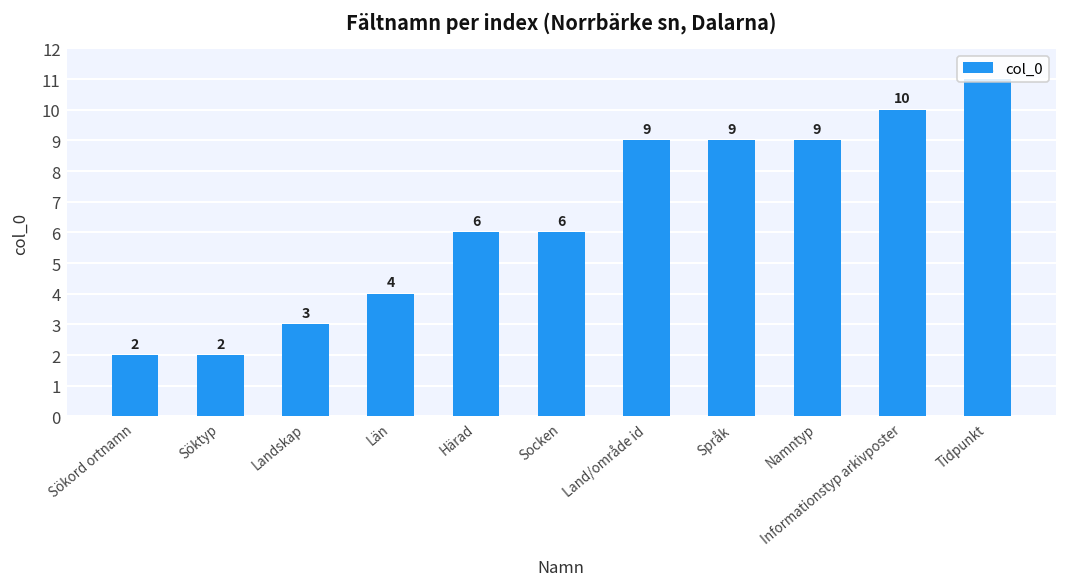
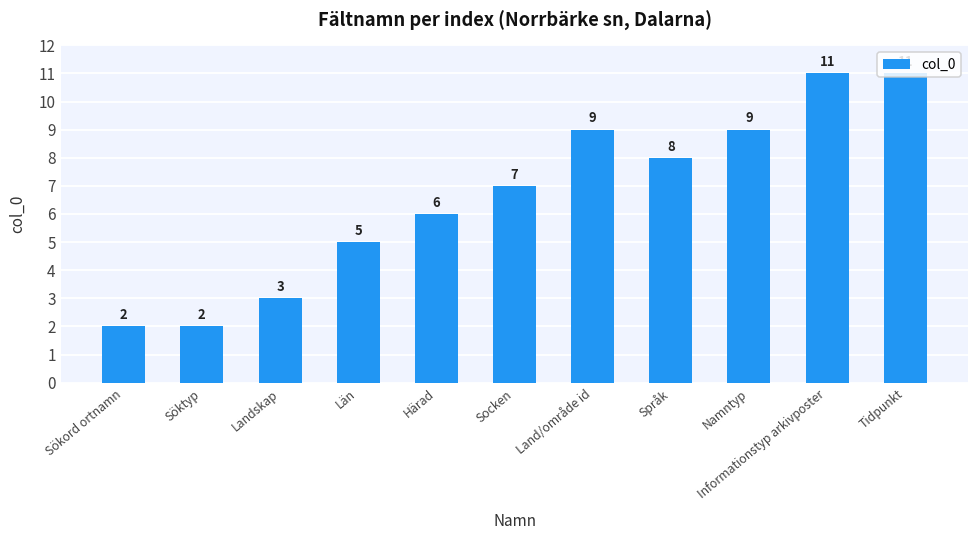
  {
    "Sökord ortnamn": 2,
    "Söktyp": 2,
    "Landskap": 3,
-   "Län": 4,
+   "Län": 5,
    "Härad": 6,
-   "Socken": 6,
+   "Socken": 7,
    "Land/område id": 9,
-   "Språk": 9,
+   "Språk": 8,
    "Namntyp": 9,
-   "Informationstyp arkivposter": 10
+   "Informationstyp arkivposter": 11
  }
